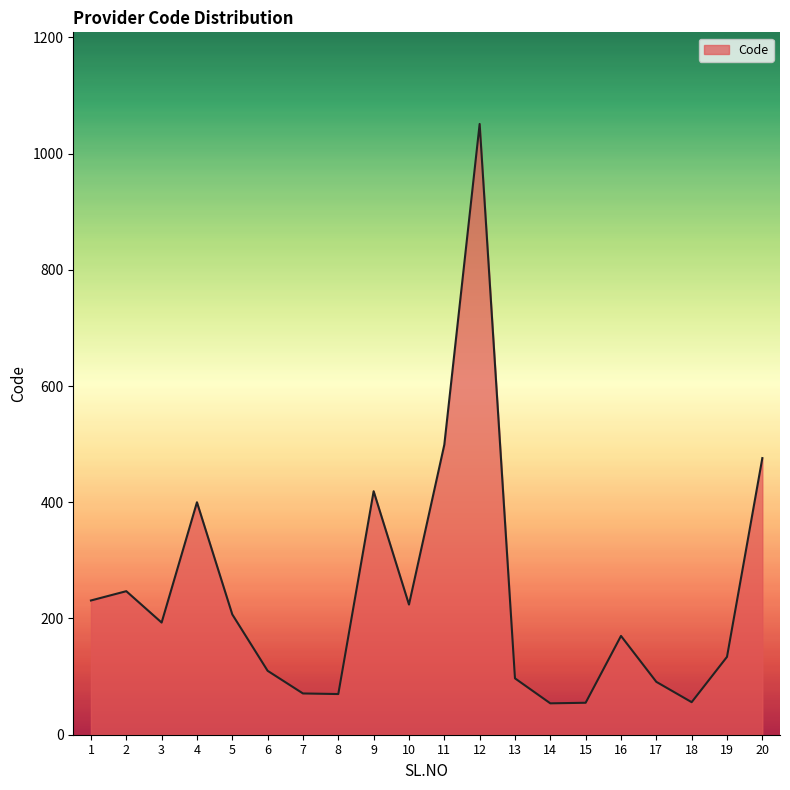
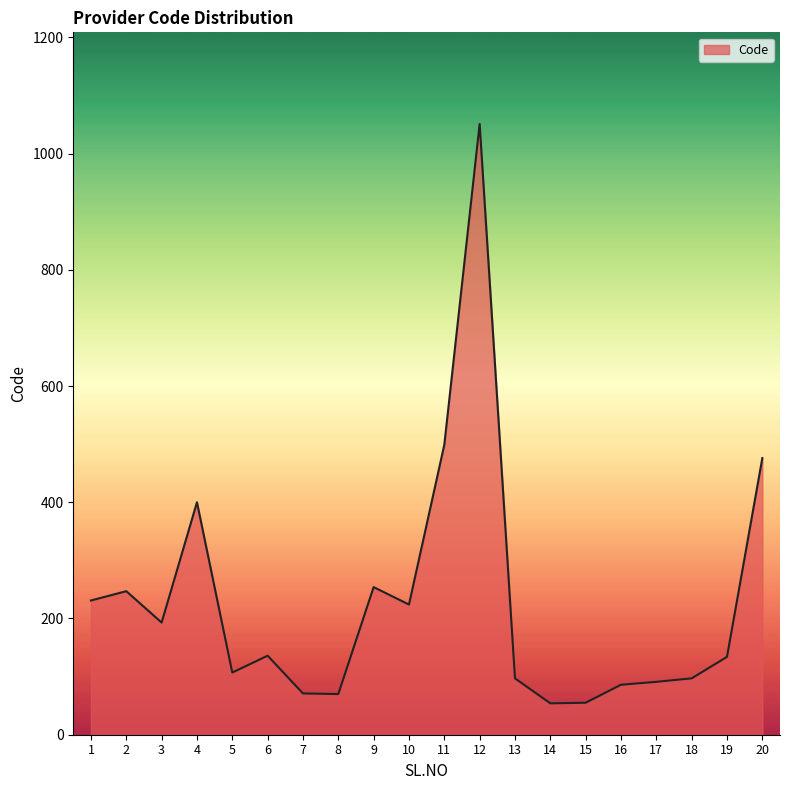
  {
    "1": 230,
    "2": 250,
    "3": 190,
    "4": 400,
-   "5": 210,
-   "6": 110,
+   "5": 110,
+   "6": 140,
    "7": 70,
    "8": 70,
-   "9": 420,
+   "9": 250,
    "10": 220,
    "11": 500,
    "12": 1050,
    "13": 100,
    "14": 50,
    "15": 60,
-   "16": 170,
+   "16": 90,
    "17": 90,
-   "18": 60,
+   "18": 100,
    "19": 130,
    "20": 480
  }
